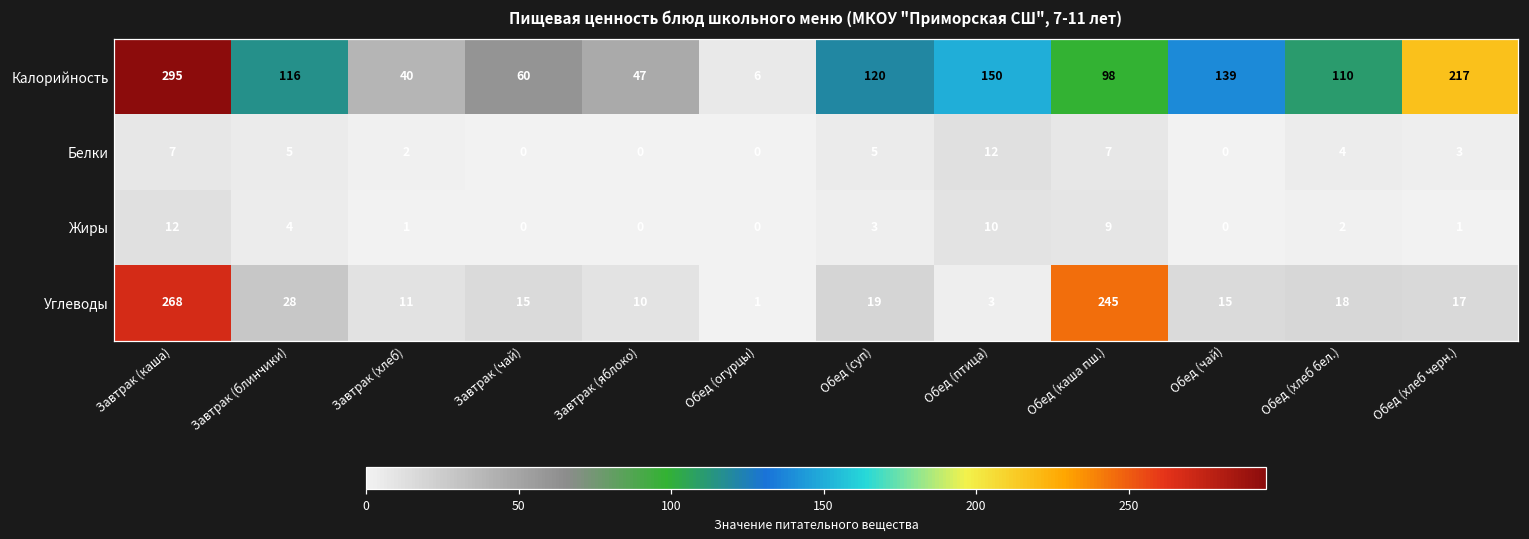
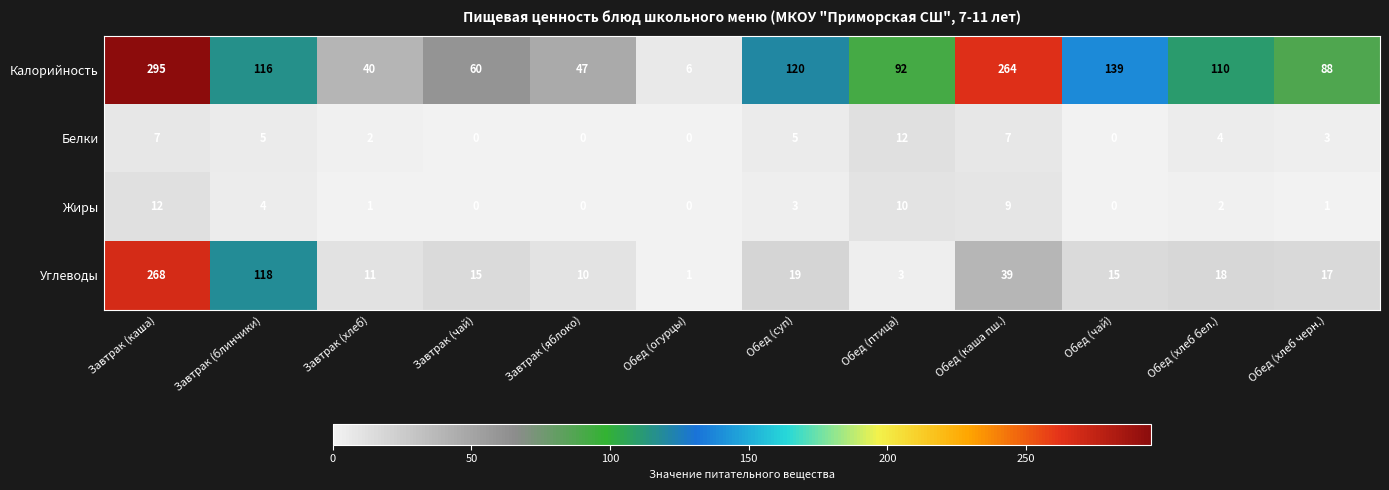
  {
    "Калорийность": {
      "Завтрак (каша)": 295,
      "Завтрак (блинчики)": 116,
      "Завтрак (хлеб)": 40,
      "Завтрак (чай)": 60,
      "Завтрак (яблоко)": 47,
      "Обед (суп)": 120,
-     "Обед (птица)": 150,
-     "Обед (каша пш.)": 98,
+     "Обед (птица)": 92,
+     "Обед (каша пш.)": 264,
      "Обед (чай)": 139,
      "Обед (хлеб бел.)": 110,
-     "Обед (хлеб черн.)": 217
+     "Обед (хлеб черн.)": 88
    },
    "Углеводы": {
      "Завтрак (каша)": 268,
-     "Завтрак (блинчики)": 28,
-     "Обед (каша пш.)": 245
+     "Завтрак (блинчики)": 118,
+     "Обед (каша пш.)": 39
    }
  }
